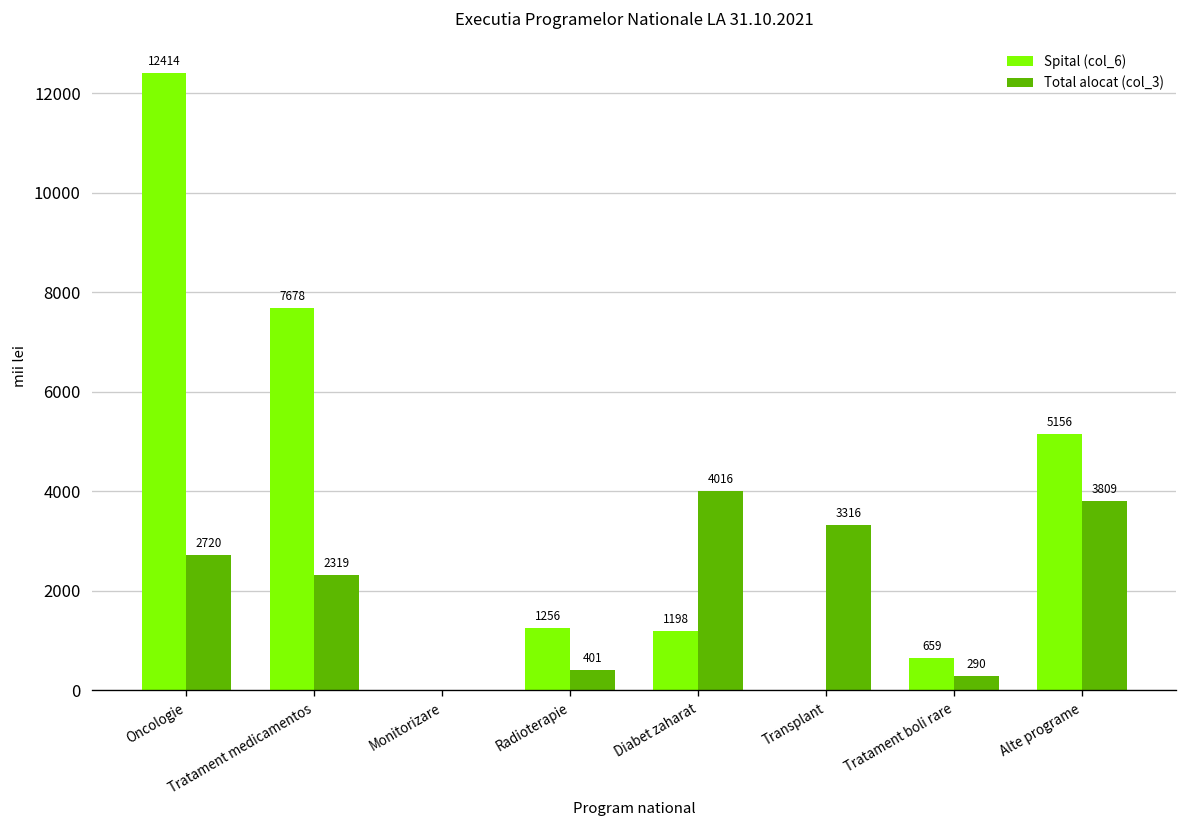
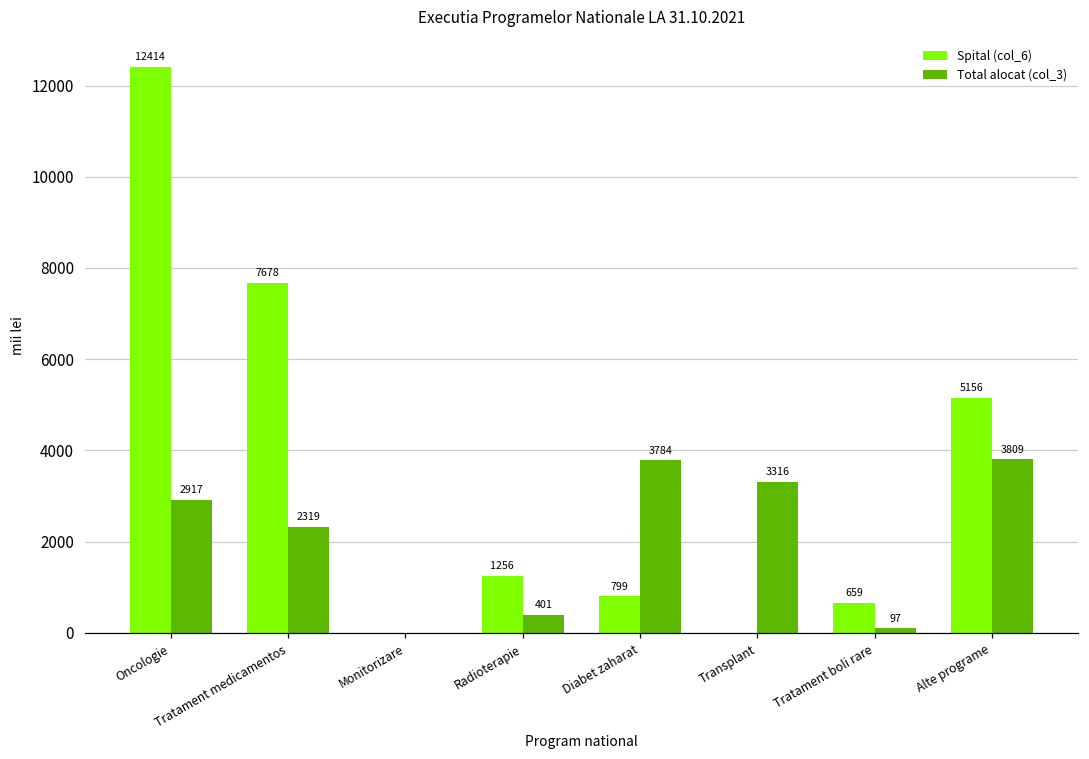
  {
    "Spital (col_6)": {
      "Oncologie": 12414,
      "Tratament medicamentos": 7678,
      "Radioterapie": 1256,
-     "Diabet zaharat": 1198,
+     "Diabet zaharat": 799,
      "Tratament boli rare": 659,
      "Alte programe": 5156
    },
    "Total alocat (col_3)": {
-     "Oncologie": 2720,
+     "Oncologie": 2917,
      "Tratament medicamentos": 2319,
      "Radioterapie": 401,
-     "Diabet zaharat": 4016,
+     "Diabet zaharat": 3784,
      "Transplant": 3316,
-     "Tratament boli rare": 290,
+     "Tratament boli rare": 97,
      "Alte programe": 3809
    }
  }
